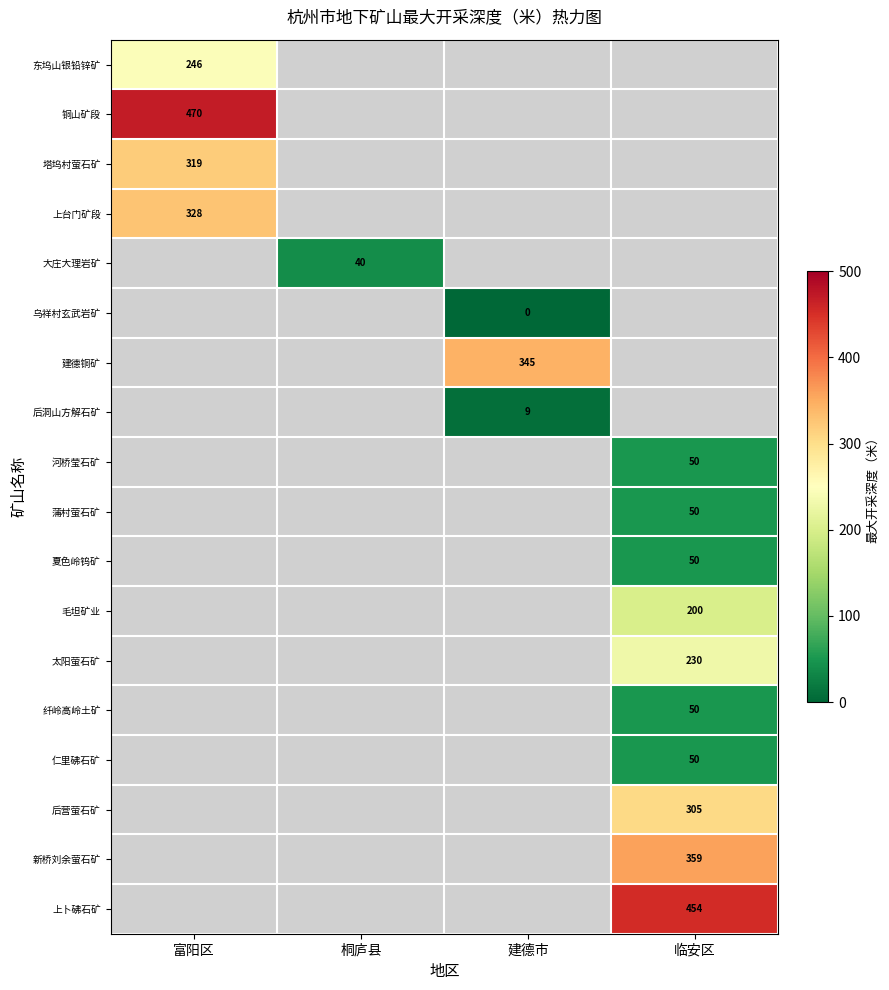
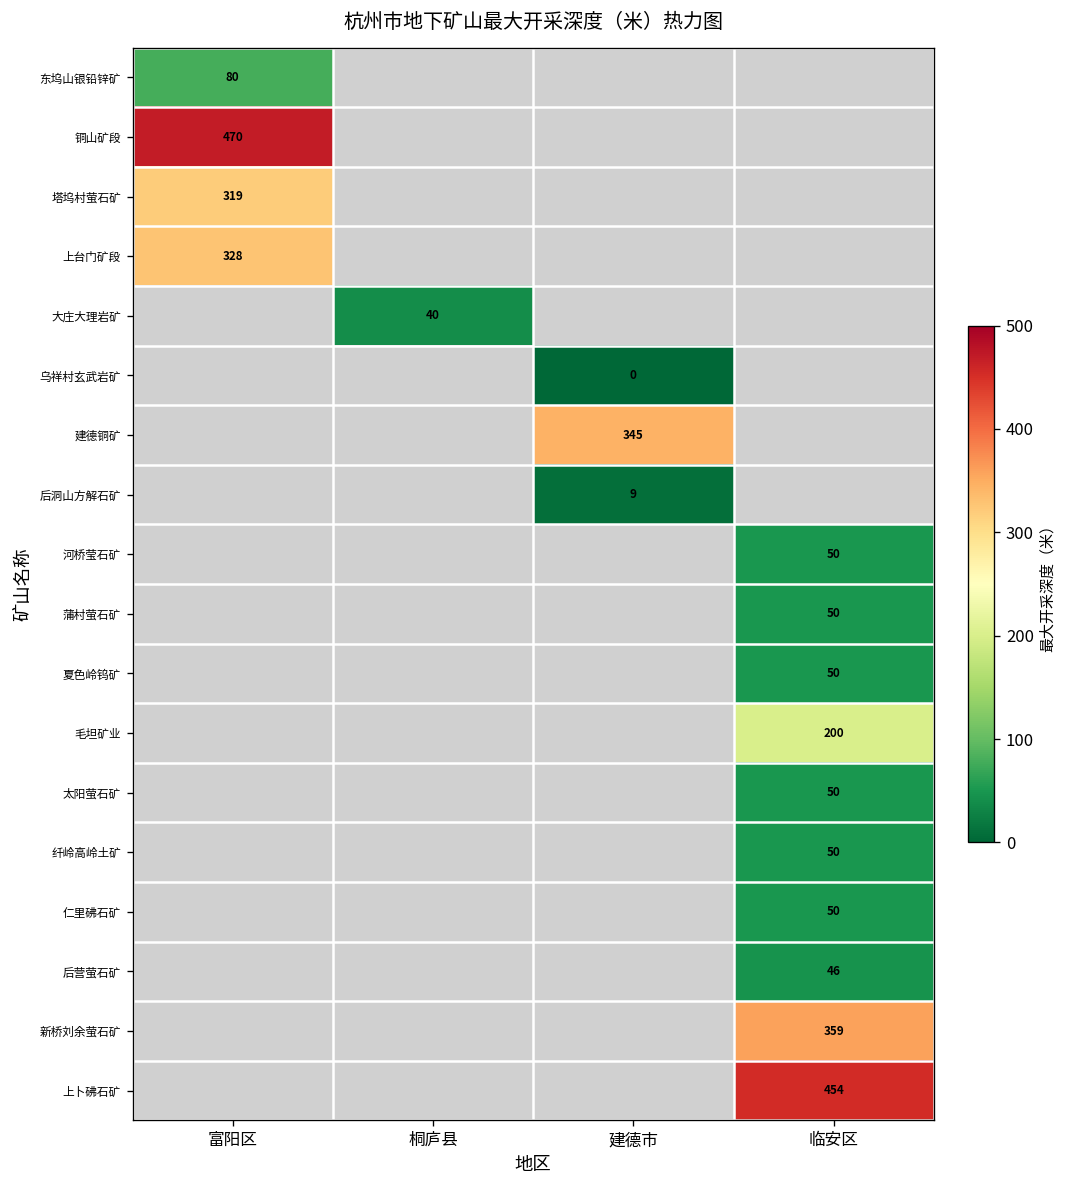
  {
    "东坞山银铅锌矿": {
-     "富阳区": 246
+     "富阳区": 80
    },
    "铜山矿段": {
      "富阳区": 470
    },
    "塔坞村萤石矿": {
      "富阳区": 319
    },
    "上台门矿段": {
      "富阳区": 328
    },
    "大庄大理岩矿": {
      "桐庐县": 40
    },
    "乌祥村玄武岩矿": {
      "建德市": 0
    },
    "建德铜矿": {
      "建德市": 345
    },
    "后洞山方解石矿": {
      "建德市": 9
    },
    "河桥莹石矿": {
      "临安区": 50
    },
    "蒲村萤石矿": {
      "临安区": 50
    },
    "夏色岭钨矿": {
      "临安区": 50
    },
    "毛坦矿业": {
      "临安区": 200
    },
    "太阳萤石矿": {
-     "临安区": 230
+     "临安区": 50
    },
    "纤岭高岭土矿": {
      "临安区": 50
    },
    "仁里砩石矿": {
      "临安区": 50
    },
    "后营萤石矿": {
-     "临安区": 305
+     "临安区": 46
    },
    "新桥刘余萤石矿": {
      "临安区": 359
    },
    "上卜砩石矿": {
      "临安区": 454
    }
  }
